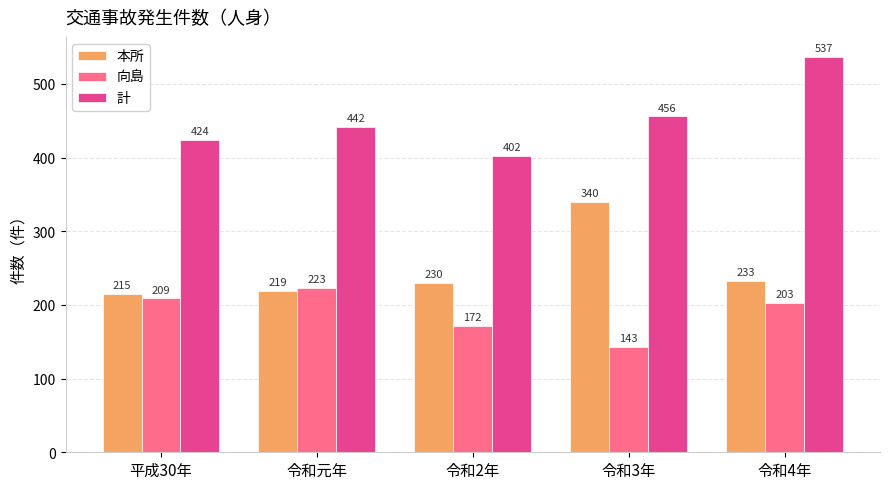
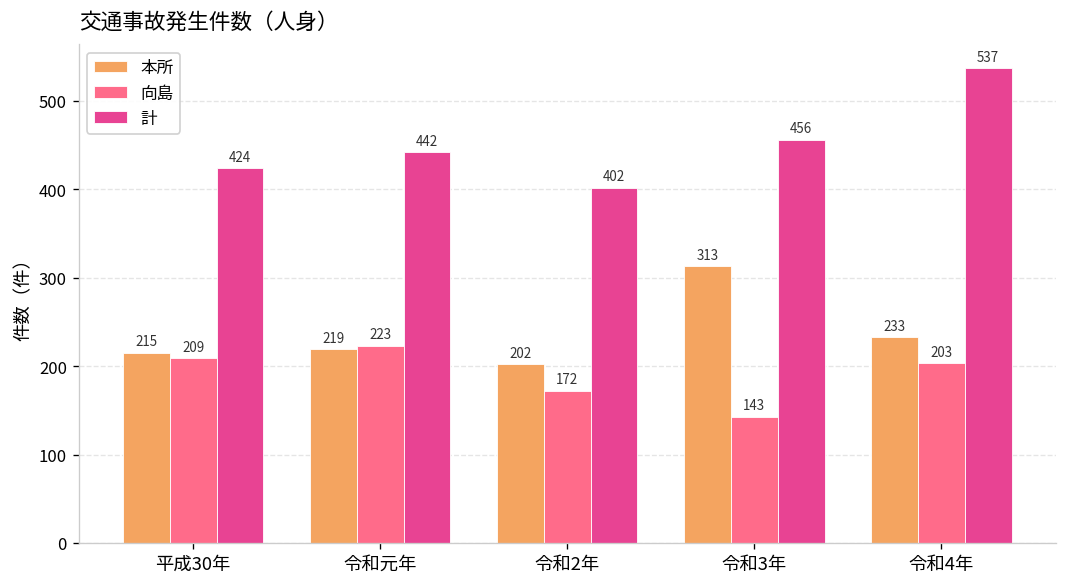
  {
    "本所": {
      "平成30年": 215,
      "令和元年": 219,
-     "令和2年": 230,
-     "令和3年": 340,
+     "令和2年": 202,
+     "令和3年": 313,
      "令和4年": 233
    }
  }
